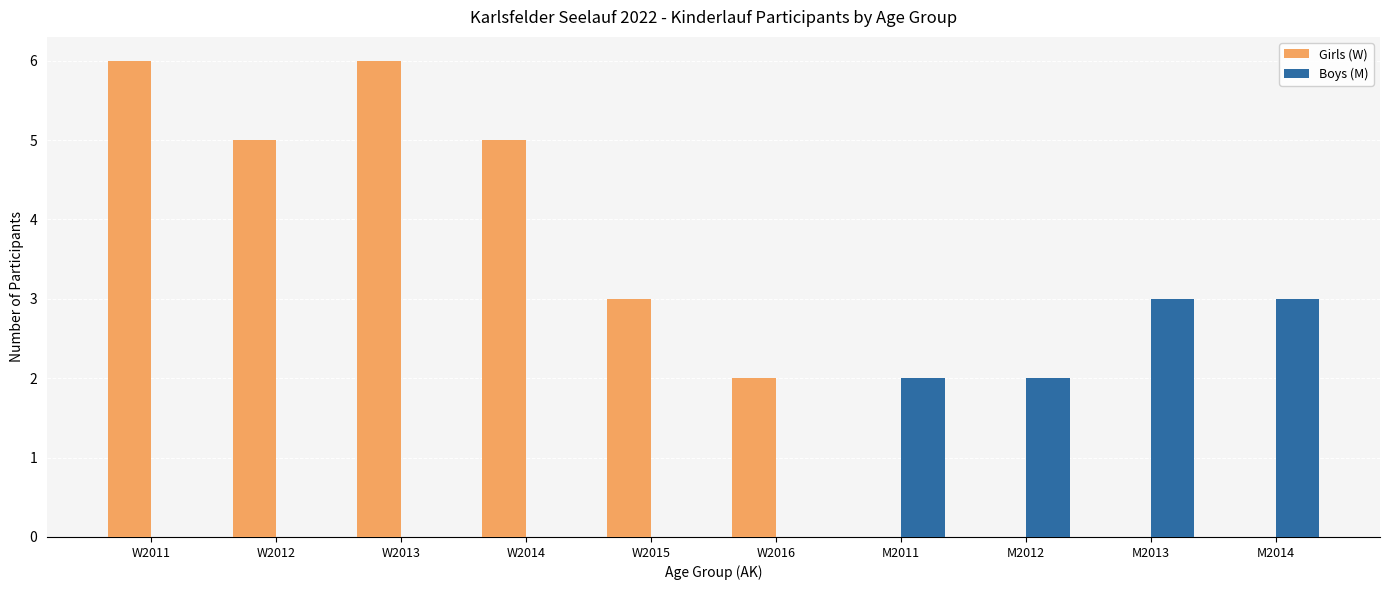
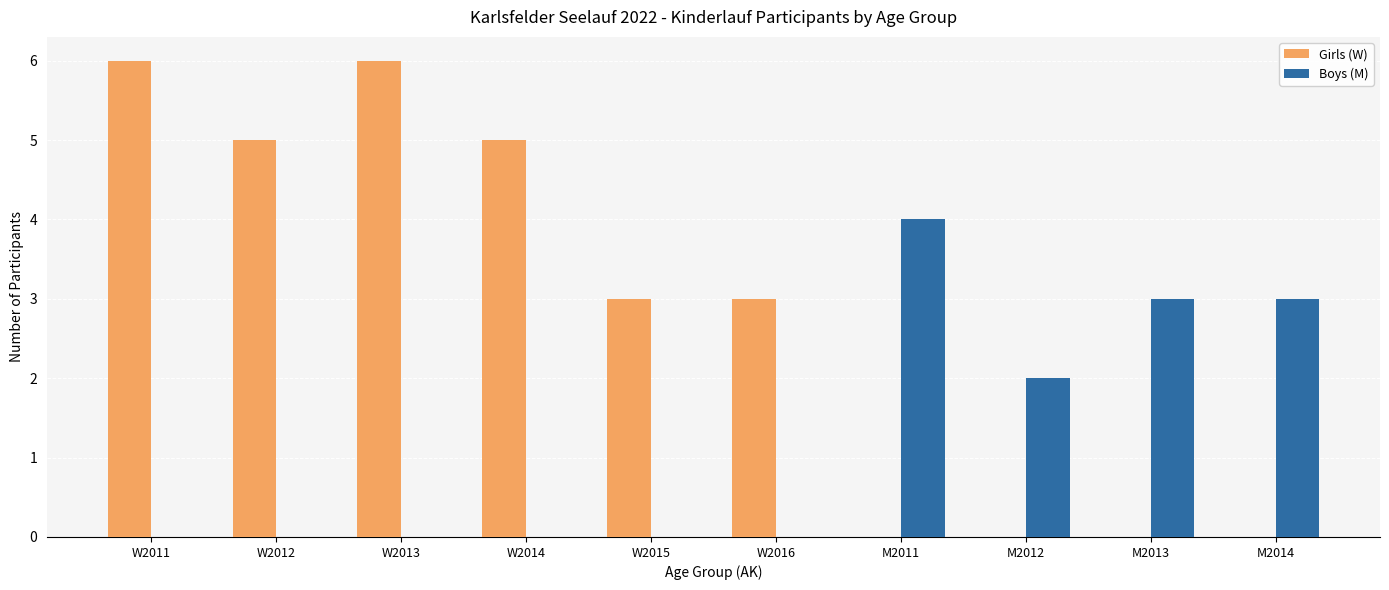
  {
    "Girls (W)": {
      "W2011": 6,
      "W2012": 5,
      "W2013": 6,
      "W2014": 5,
      "W2015": 3,
-     "W2016": 2,
+     "W2016": 3,
      "M2011": 0,
      "M2012": 0,
      "M2013": 0,
      "M2014": 0
    },
    "Boys (M)": {
      "W2011": 0,
      "W2012": 0,
      "W2013": 0,
      "W2014": 0,
      "W2015": 0,
      "W2016": 0,
-     "M2011": 2,
+     "M2011": 4,
      "M2012": 2,
      "M2013": 3,
      "M2014": 3
    }
  }
